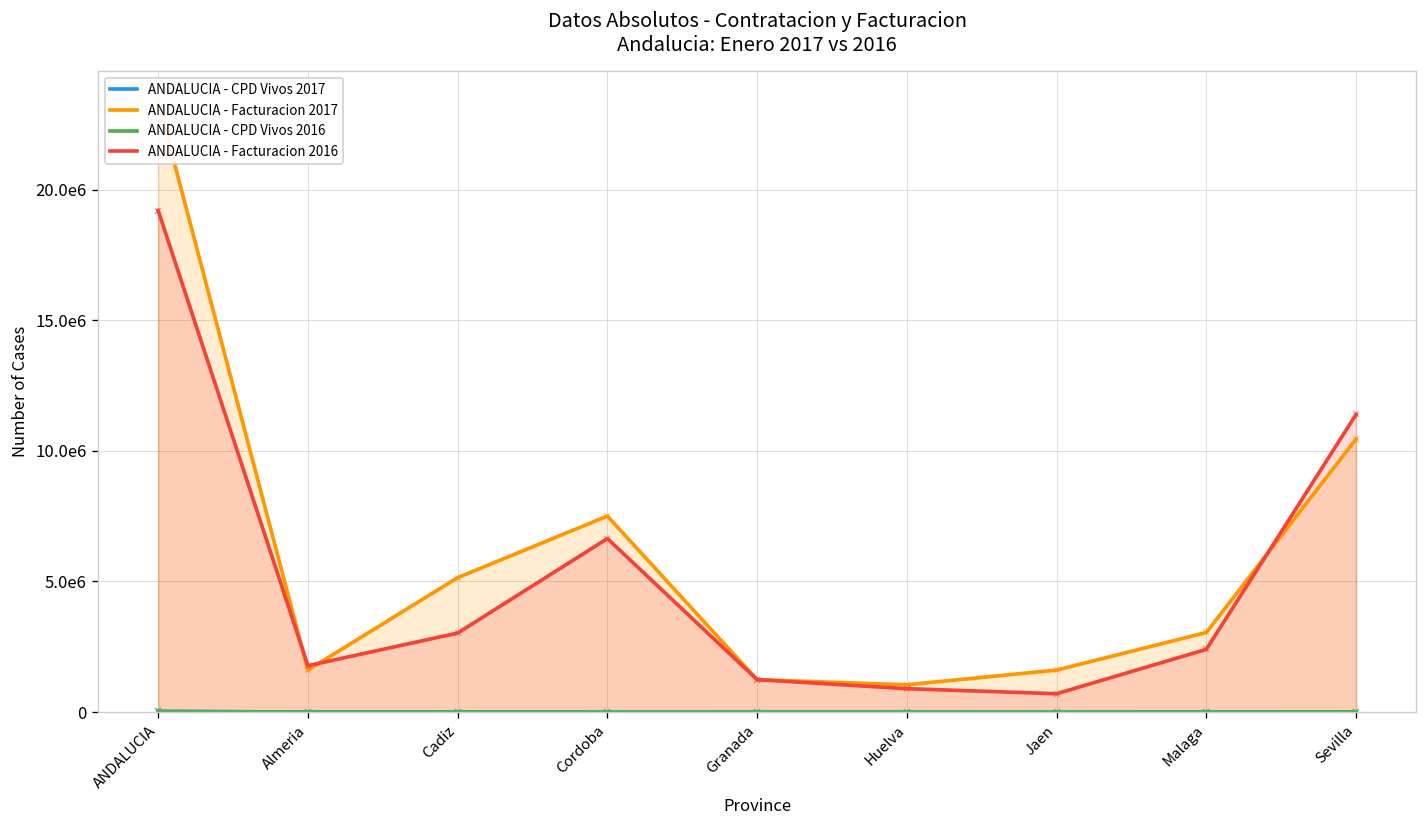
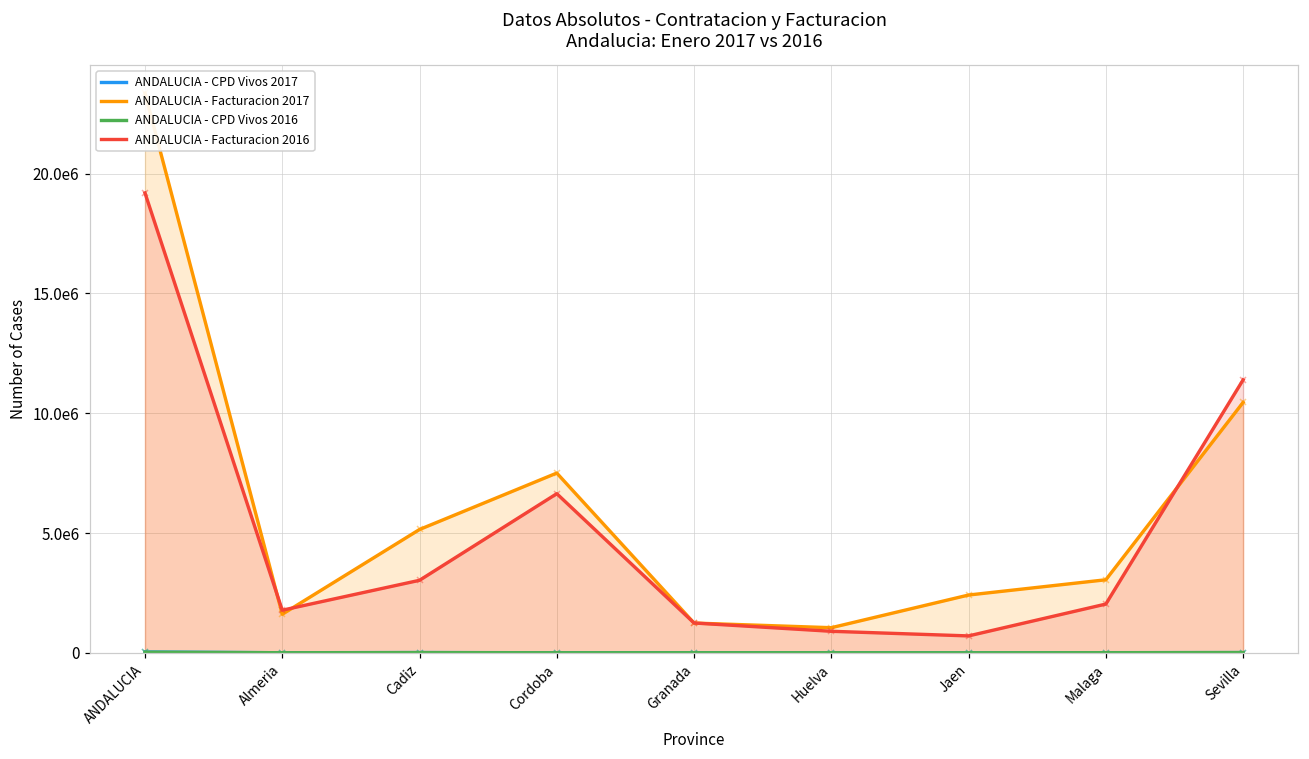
  {
    "ANDALUCIA - CPD Vivos 2016": {
      "ANDALUCIA": 0,
      "Almeria": 0,
      "Cadiz": 0,
      "Cordoba": 0,
      "Granada": 0,
      "Huelva": 0,
      "Jaen": 0,
      "Malaga": 0,
      "Sevilla": 0
    },
    "ANDALUCIA - Facturacion 2017": {
      "Almeria": 1600000,
      "Cadiz": 5100000,
      "Cordoba": 7500000,
      "Huelva": 1000000,
-     "Jaen": 1600000,
+     "Jaen": 2400000,
      "Malaga": 3000000,
      "Sevilla": 10500000
    },
    "ANDALUCIA - Facturacion 2016": {
      "ANDALUCIA": 19200000,
      "Almeria": 1800000,
      "Cadiz": 3000000,
      "Cordoba": 6600000,
      "Huelva": 900000,
      "Jaen": 700000,
-     "Malaga": 2400000,
+     "Malaga": 2000000,
      "Sevilla": 11400000
    }
  }
